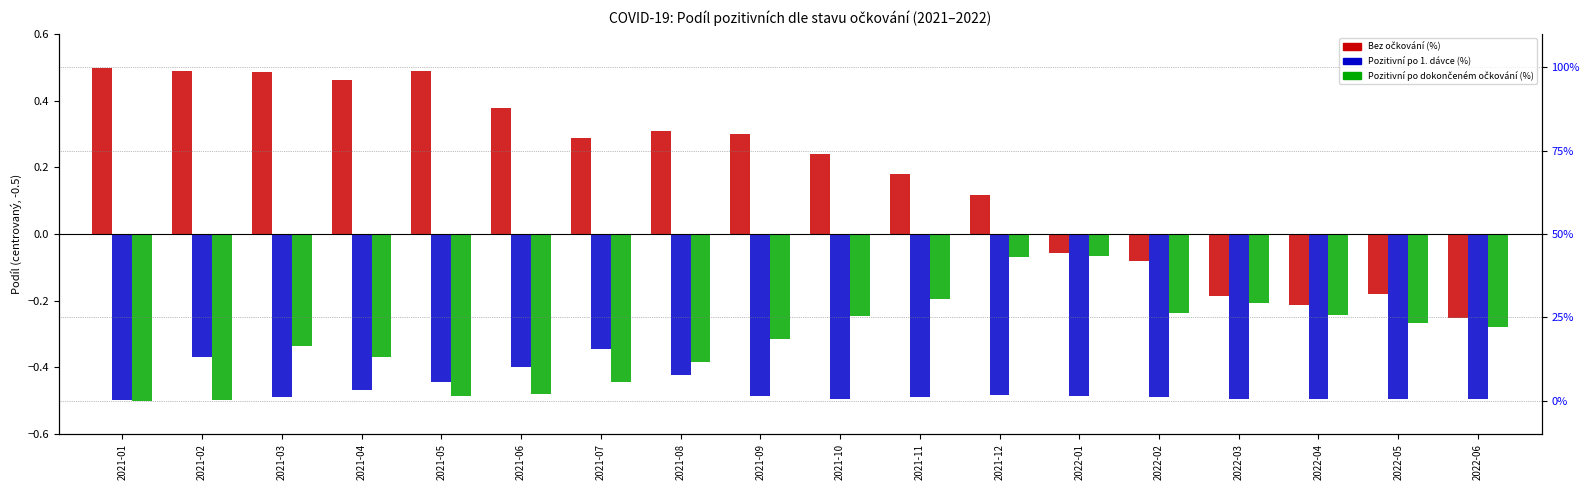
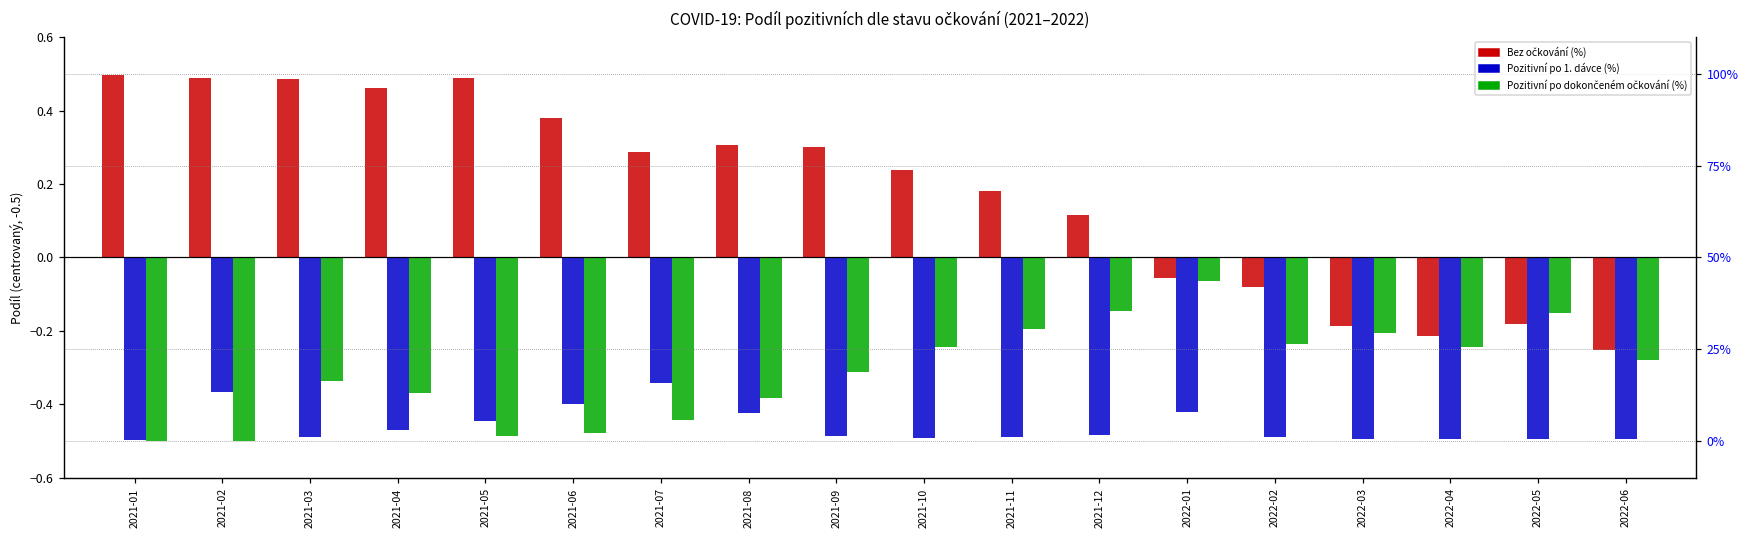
  {
    "Bez očkování (%)": {
      "2021-01": 0.50,
      "2021-02": 0.49,
      "2021-03": 0.49,
      "2021-04": 0.46,
      "2021-05": 0.49,
      "2021-06": 0.38,
      "2021-07": 0.29,
      "2021-08": 0.31,
      "2021-09": 0.30,
      "2021-10": 0.24,
      "2021-11": 0.18,
      "2021-12": 0.12,
      "2022-01": -0.06,
      "2022-02": -0.08,
      "2022-03": -0.19,
      "2022-04": -0.21,
      "2022-05": -0.18,
      "2022-06": -0.25
    },
    "Pozitivní po 1. dávce (%)": {
      "2021-01": -0.50,
      "2021-02": -0.37,
      "2021-03": -0.49,
      "2021-04": -0.47,
      "2021-05": -0.44,
      "2021-06": -0.40,
      "2021-07": -0.34,
      "2021-08": -0.42,
      "2021-09": -0.49,
      "2021-10": -0.49,
      "2021-11": -0.49,
      "2021-12": -0.48,
-     "2022-01": -0.49,
+     "2022-01": -0.42,
      "2022-02": -0.49,
      "2022-03": -0.49,
      "2022-04": -0.49,
      "2022-05": -0.49,
      "2022-06": -0.49
    },
    "Pozitivní po dokončeném očkování (%)": {
      "2021-01": -0.50,
      "2021-02": -0.50,
      "2021-03": -0.34,
      "2021-04": -0.37,
      "2021-05": -0.49,
      "2021-06": -0.48,
      "2021-07": -0.44,
      "2021-08": -0.38,
      "2021-09": -0.31,
      "2021-10": -0.25,
      "2021-11": -0.19,
-     "2021-12": -0.07,
+     "2021-12": -0.15,
      "2022-01": -0.06,
      "2022-02": -0.24,
      "2022-03": -0.21,
      "2022-04": -0.24,
-     "2022-05": -0.27,
+     "2022-05": -0.15,
      "2022-06": -0.28
    }
  }
